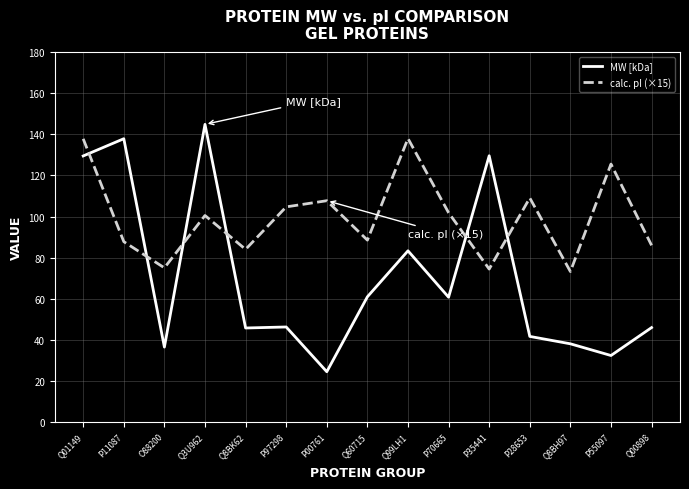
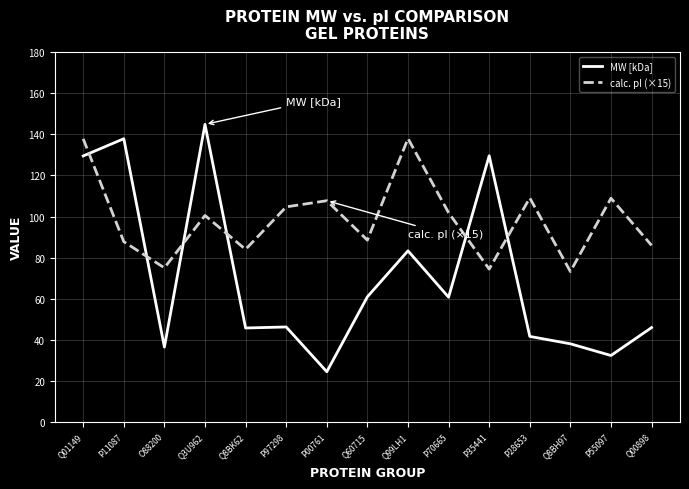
  {
    "MW [kDa]": {
      "Q01149": 130,
      "P11087": 138,
      "O88200": 36,
      "Q3U962": 145,
      "Q8BK62": 46,
      "P97298": 46,
      "P00761": 24,
      "Q60715": 61,
      "Q99LH1": 83,
      "P70665": 61,
      "P35441": 130,
      "P28653": 42,
      "Q8BH97": 38,
      "P55097": 32,
      "Q00898": 46
    },
    "calc. pI (×15)": {
      "Q01149": 138,
      "P11087": 88,
      "O88200": 75,
      "Q3U962": 101,
      "Q8BK62": 84,
      "P97298": 105,
      "P00761": 108,
      "Q60715": 89,
      "Q99LH1": 138,
      "P35441": 74,
      "P28653": 109,
      "Q8BH97": 73,
-     "P55097": 126,
+     "P55097": 109,
      "Q00898": 86
    }
  }
